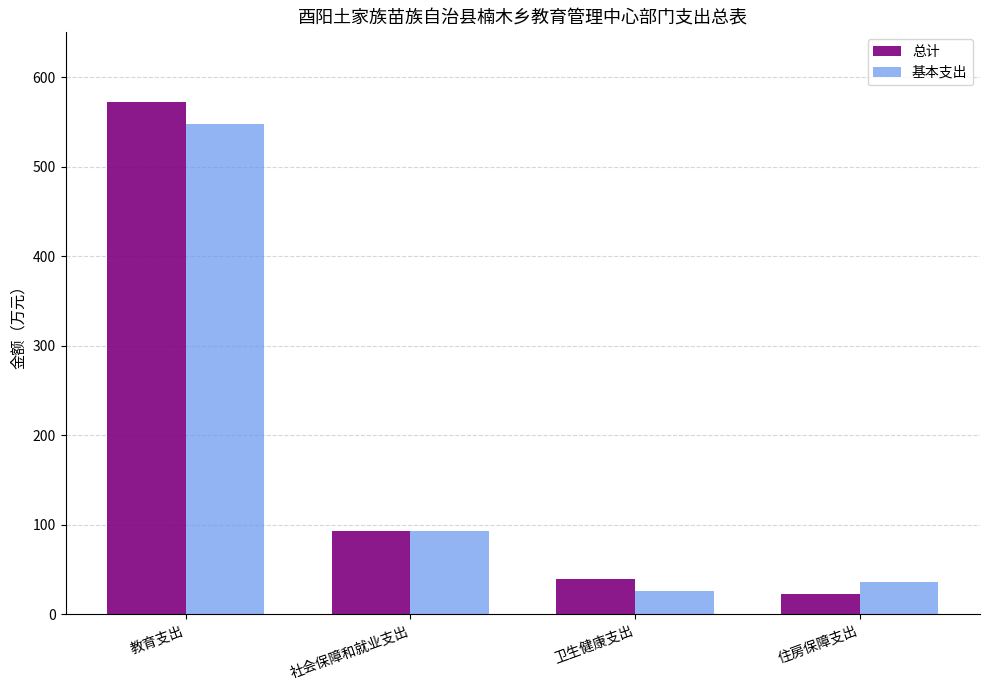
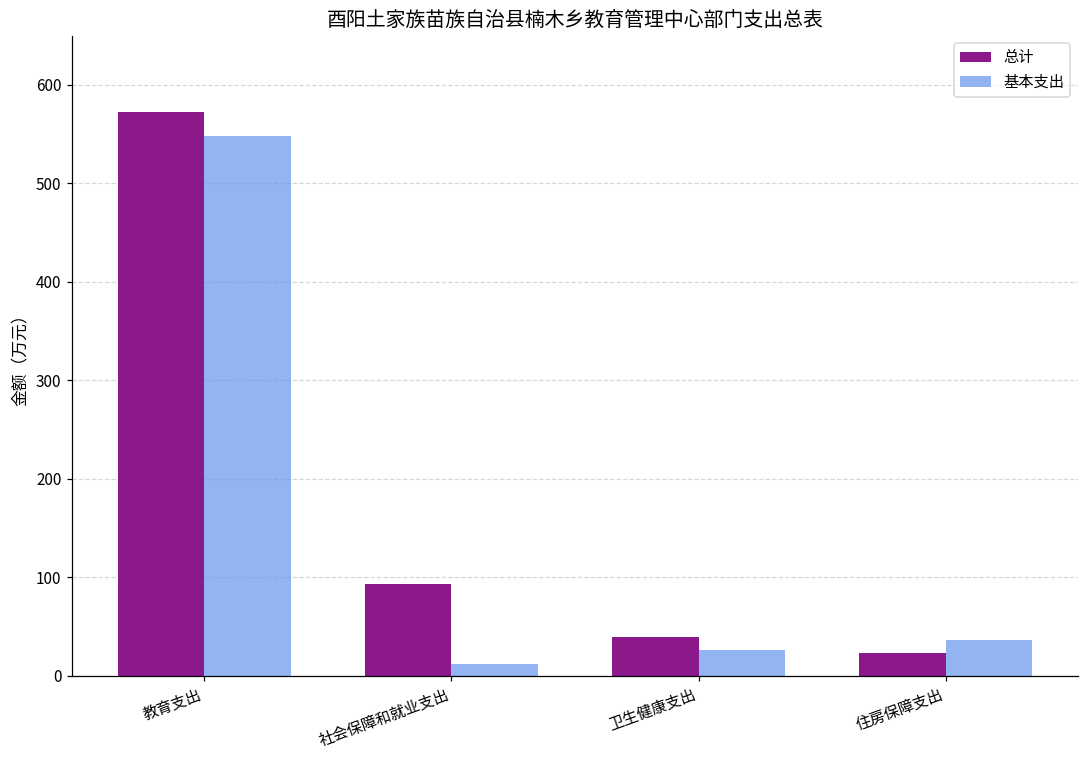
  {
    "总计": {
      "教育支出": 570,
      "社会保障和就业支出": 90,
      "卫生健康支出": 40,
      "住房保障支出": 20
    },
    "基本支出": {
      "教育支出": 550,
-     "社会保障和就业支出": 90,
+     "社会保障和就业支出": 10,
      "卫生健康支出": 30,
      "住房保障支出": 40
    }
  }
